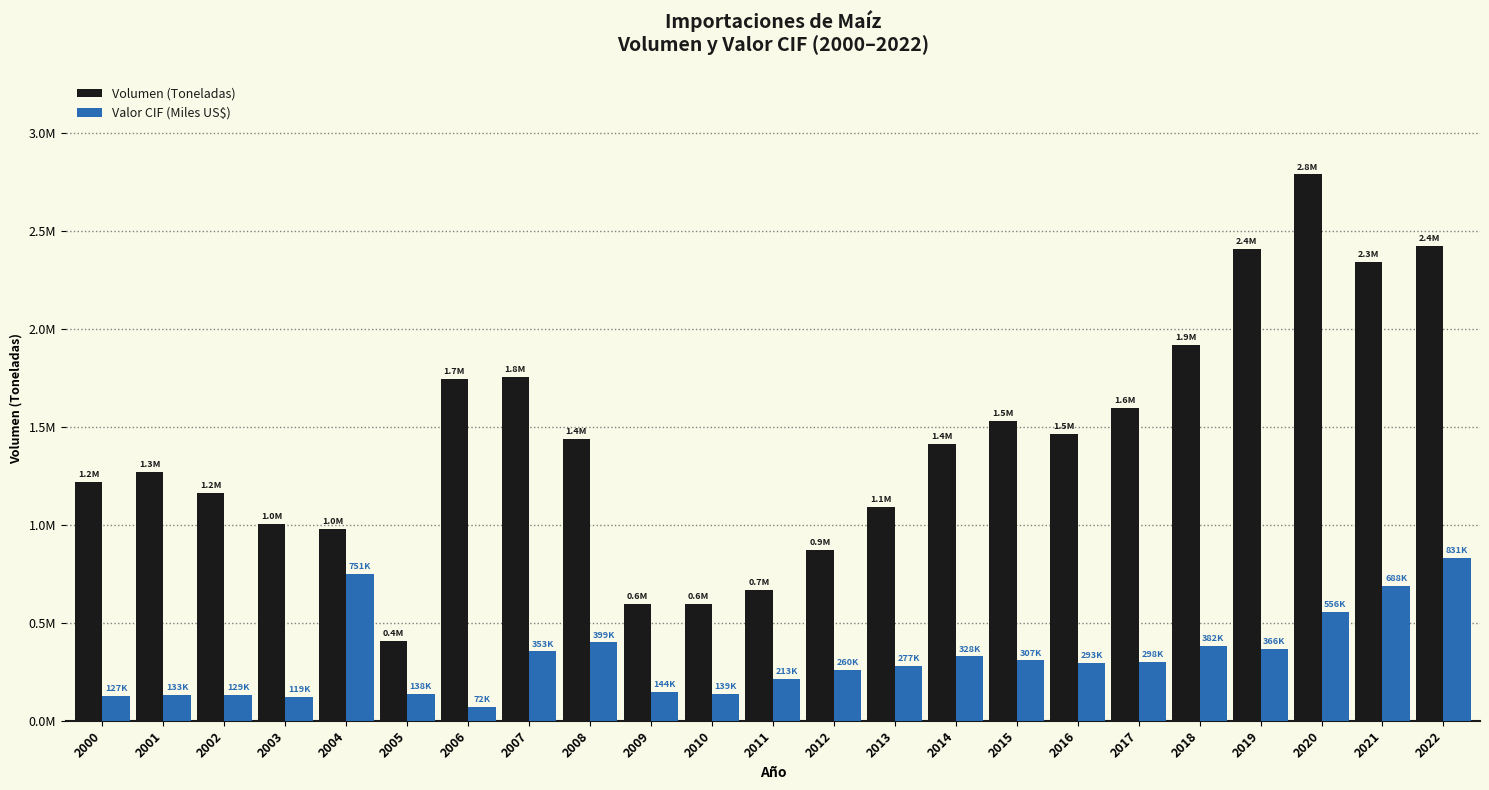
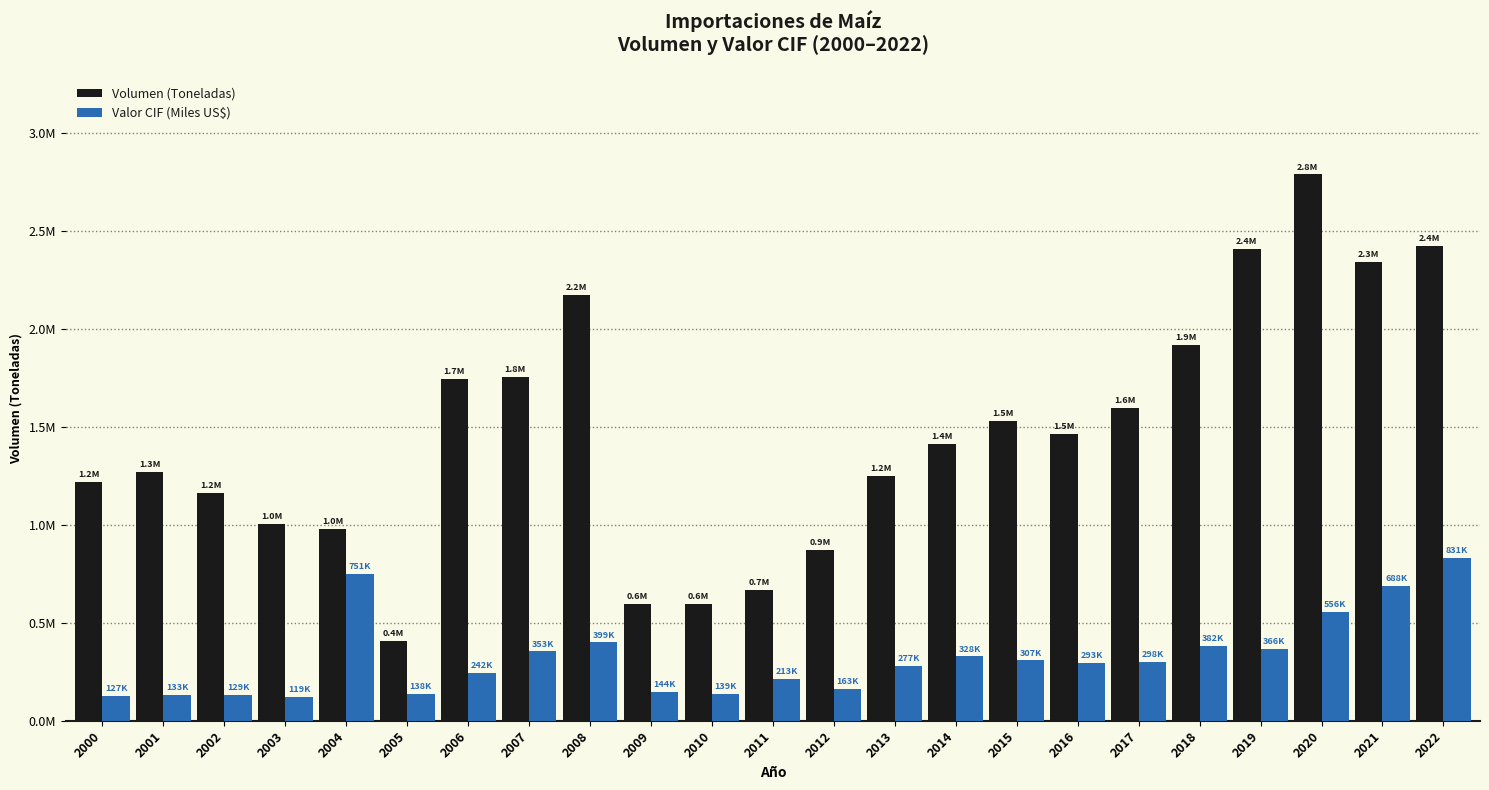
  {
    "Volumen (Toneladas)": {
      "2000": "1.2M",
      "2001": "1.3M",
      "2002": "1.2M",
      "2003": "1.0M",
      "2004": "1.0M",
      "2005": "0.4M",
      "2006": "1.7M",
      "2007": "1.8M",
-     "2008": "1.4M",
+     "2008": "2.2M",
      "2009": "0.6M",
      "2010": "0.6M",
      "2011": "0.7M",
      "2012": "0.9M",
-     "2013": "1.1M",
+     "2013": "1.2M",
      "2014": "1.4M",
      "2015": "1.5M",
      "2016": "1.5M",
      "2017": "1.6M",
      "2018": "1.9M",
      "2019": "2.4M",
      "2020": "2.8M",
      "2021": "2.3M",
      "2022": "2.4M"
    },
    "Valor CIF (Miles US$)": {
      "2000": "127K",
      "2001": "133K",
      "2002": "129K",
      "2003": "119K",
      "2004": "751K",
      "2005": "138K",
-     "2006": "72K",
+     "2006": "242K",
      "2007": "353K",
      "2008": "399K",
      "2009": "144K",
      "2010": "139K",
      "2011": "213K",
-     "2012": "260K",
+     "2012": "163K",
      "2013": "277K",
      "2014": "328K",
      "2015": "307K",
      "2016": "293K",
      "2017": "298K",
      "2018": "382K",
      "2019": "366K",
      "2020": "556K",
      "2021": "688K",
      "2022": "831K"
    }
  }
